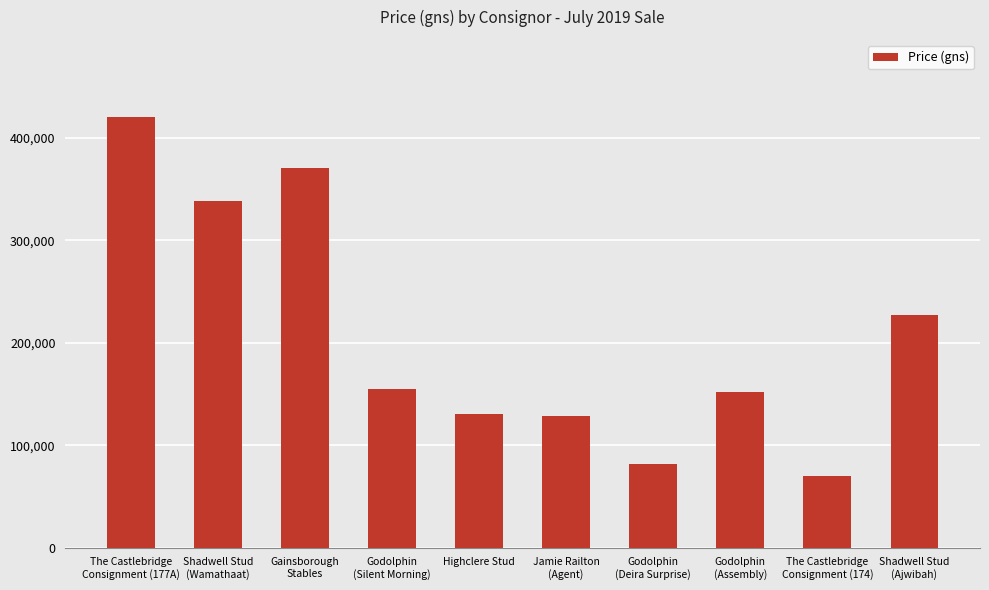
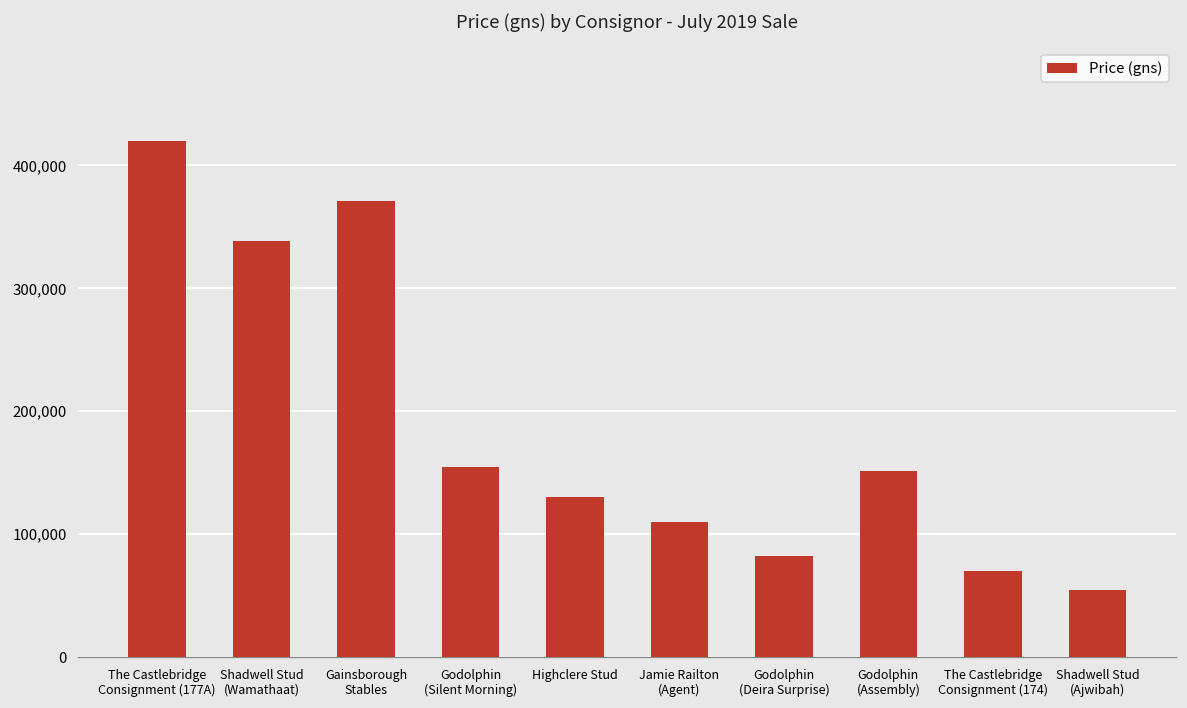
  {
    "The Castlebridge Consignment (177A)": "420,000",
    "Shadwell Stud (Wamathaat)": "338,000",
    "Gainsborough Stables": "371,000",
    "Godolphin (Silent Morning)": "155,000",
    "Highclere Stud": "130,000",
-   "Jamie Railton (Agent)": "128,000",
+   "Jamie Railton (Agent)": "110,000",
    "Godolphin (Deira Surprise)": "82,000",
    "Godolphin (Assembly)": "152,000",
    "The Castlebridge Consignment (174)": "70,000",
-   "Shadwell Stud (Ajwibah)": "227,000"
+   "Shadwell Stud (Ajwibah)": "55,000"
  }
